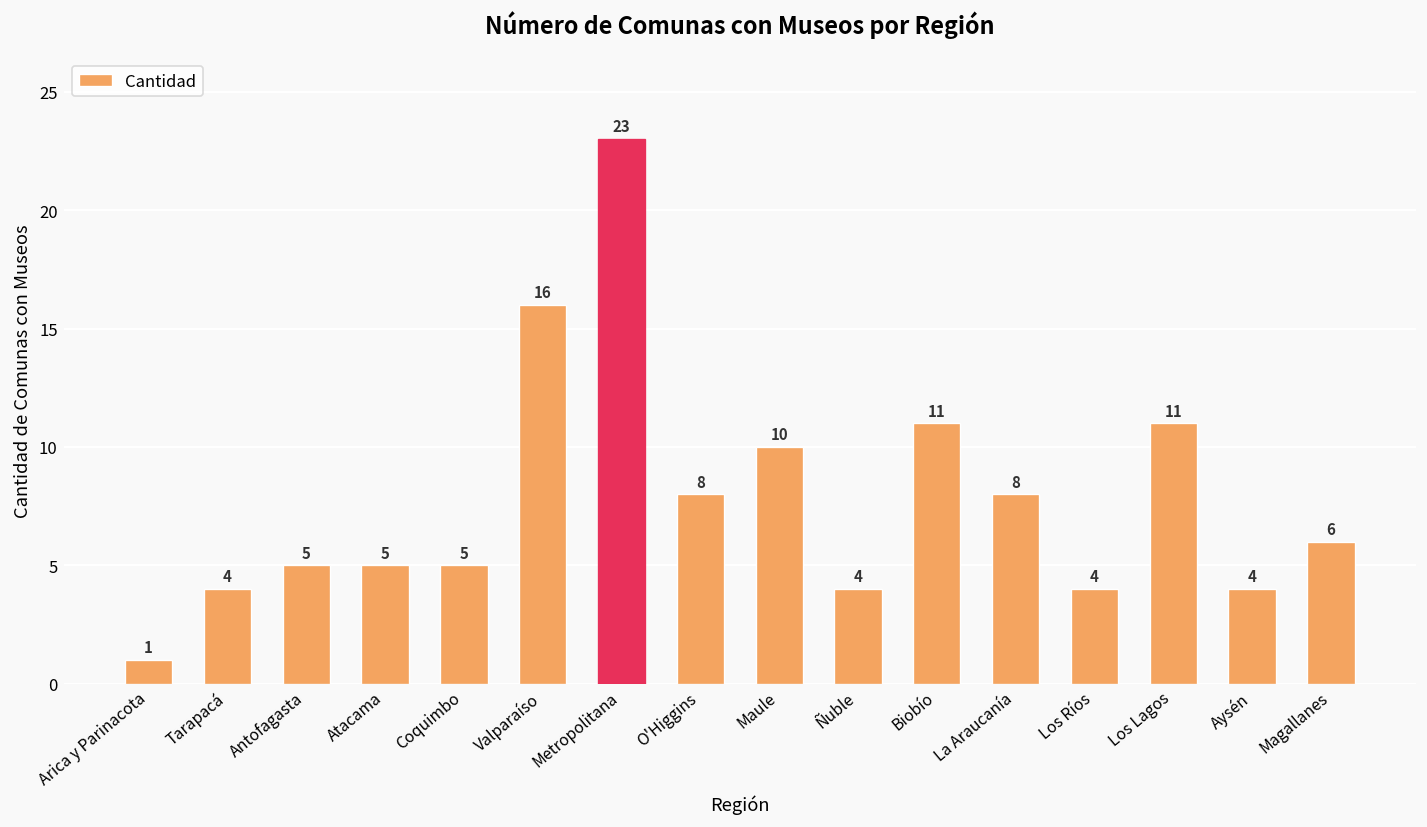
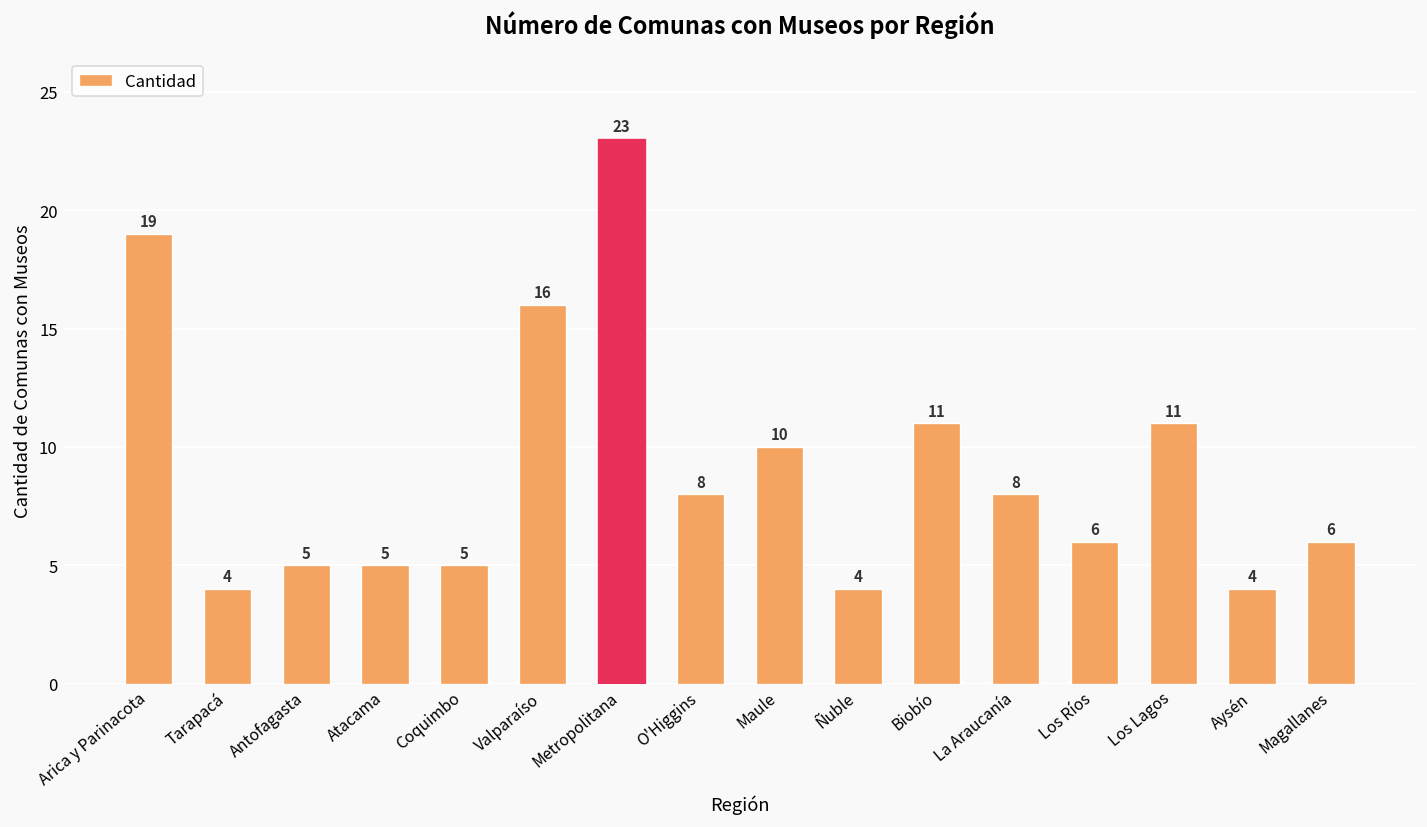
  {
-   "Arica y Parinacota": 1,
+   "Arica y Parinacota": 19,
    "Tarapacá": 4,
    "Antofagasta": 5,
    "Atacama": 5,
    "Coquimbo": 5,
    "Valparaíso": 16,
    "Metropolitana": 23,
    "O'Higgins": 8,
    "Maule": 10,
    "Ñuble": 4,
    "Biobío": 11,
    "La Araucanía": 8,
-   "Los Ríos": 4,
+   "Los Ríos": 6,
    "Los Lagos": 11,
    "Aysén": 4,
    "Magallanes": 6
  }
